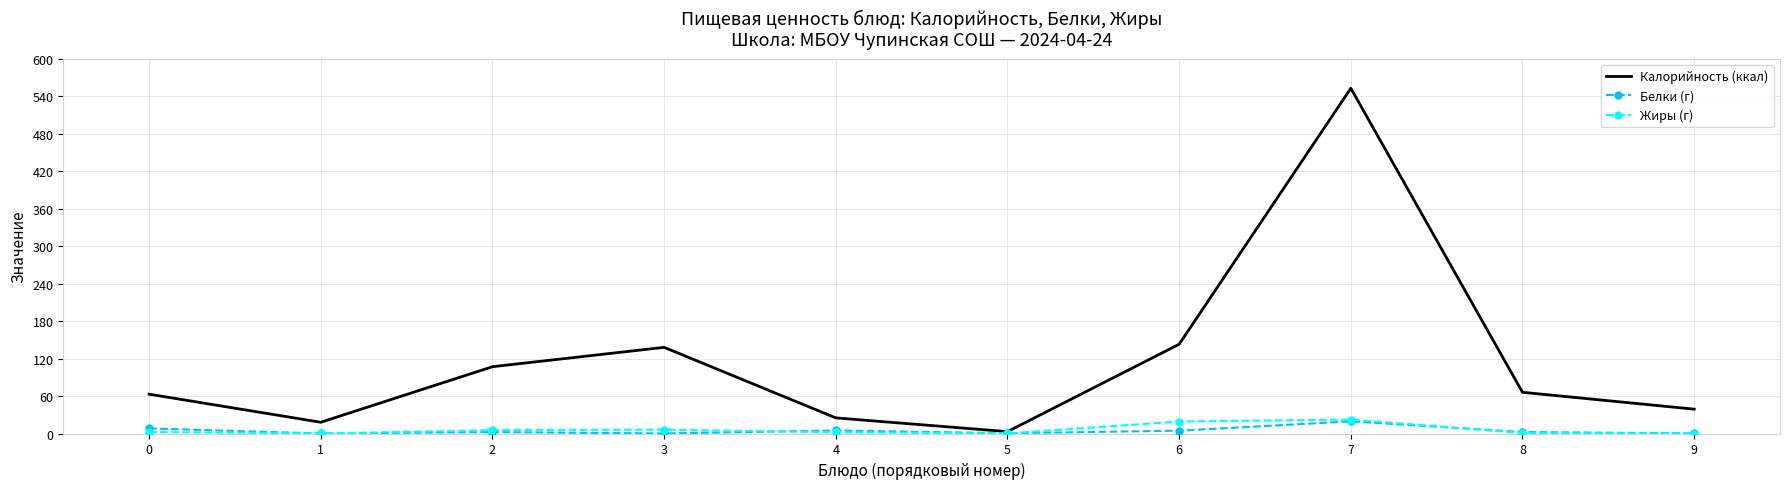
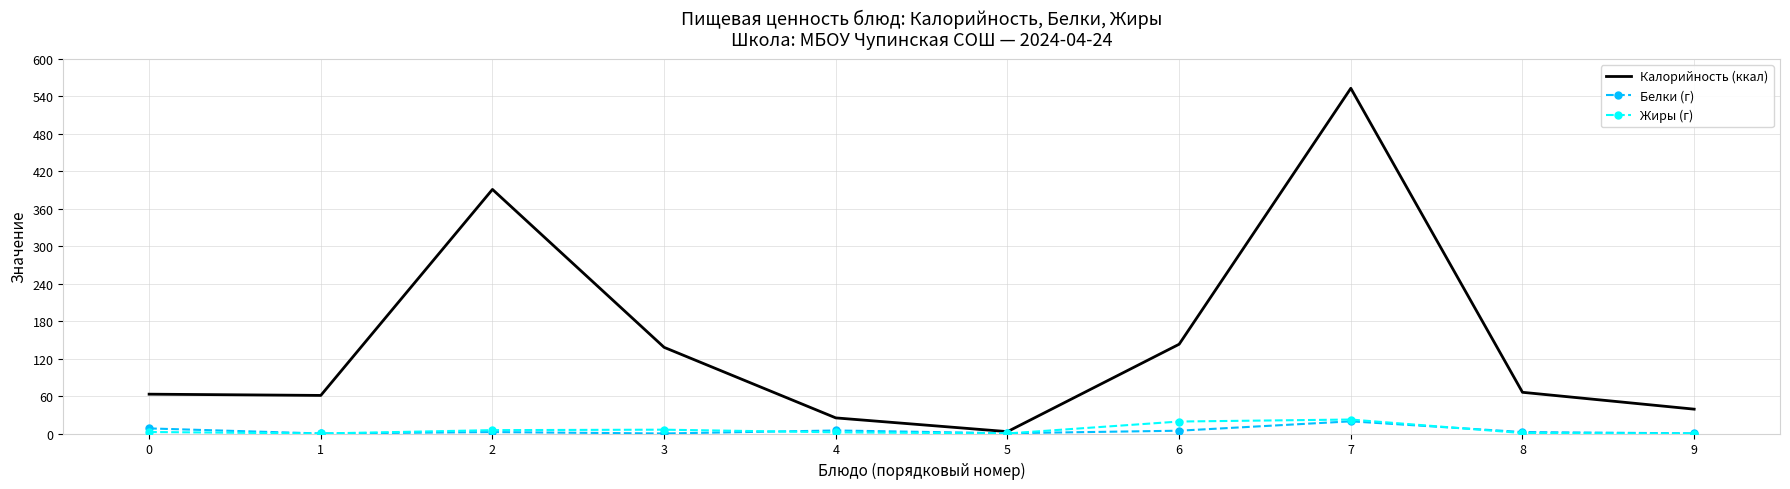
  {
    "Калорийность (ккал)": {
      "0": 60,
-     "1": 20,
-     "2": 110,
+     "1": 60,
+     "2": 390,
      "3": 140,
      "4": 30,
      "6": 140,
      "7": 550,
      "8": 70,
      "9": 40
    },
    "Белки (г)": {
      "0": 10,
      "3": 0,
      "6": 0
    },
    "Жиры (г)": {
      "0": 0,
      "3": 10,
      "6": 20
    }
  }
